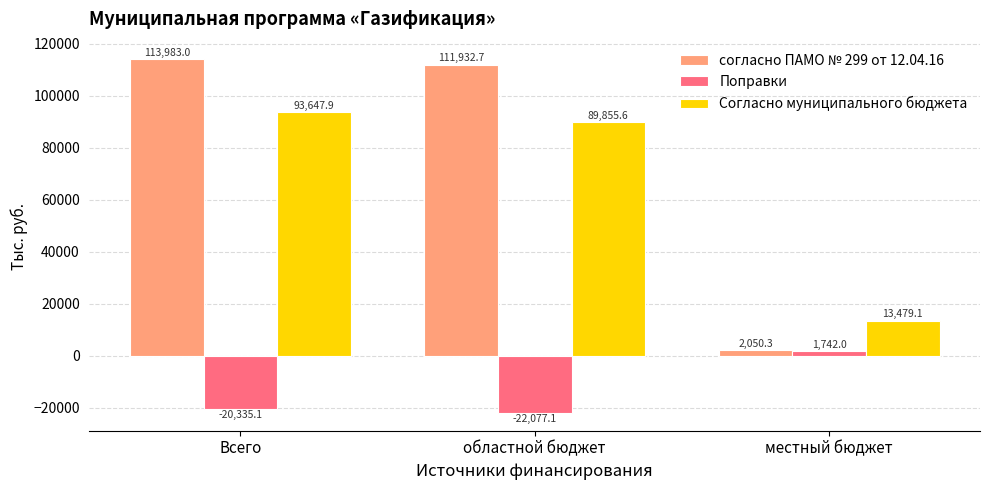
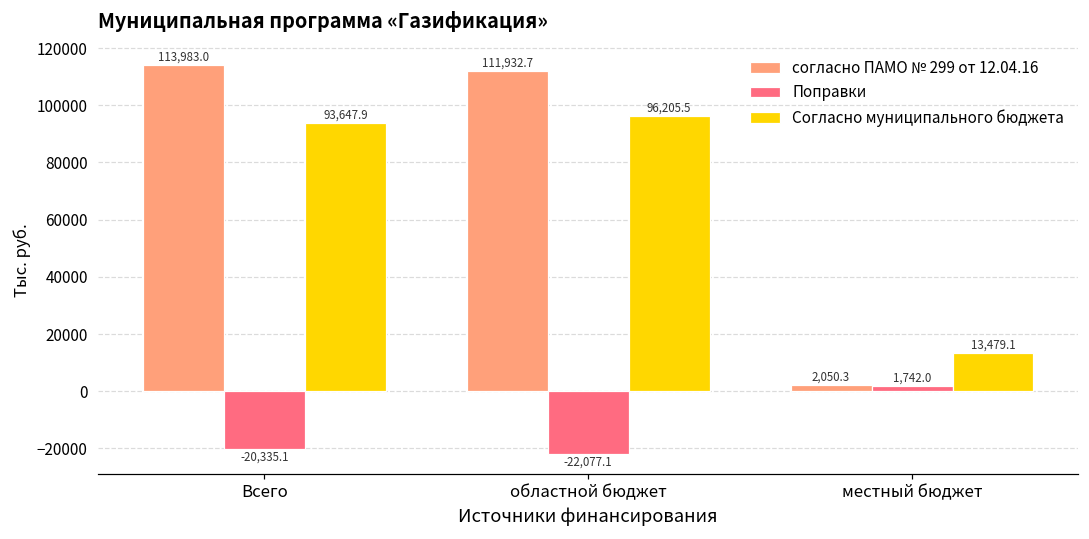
  {
    "Согласно муниципального бюджета": {
      "Всего": "93,647.9",
-     "областной бюджет": "89,855.6",
+     "областной бюджет": "96,205.5",
      "местный бюджет": "13,479.1"
    }
  }
